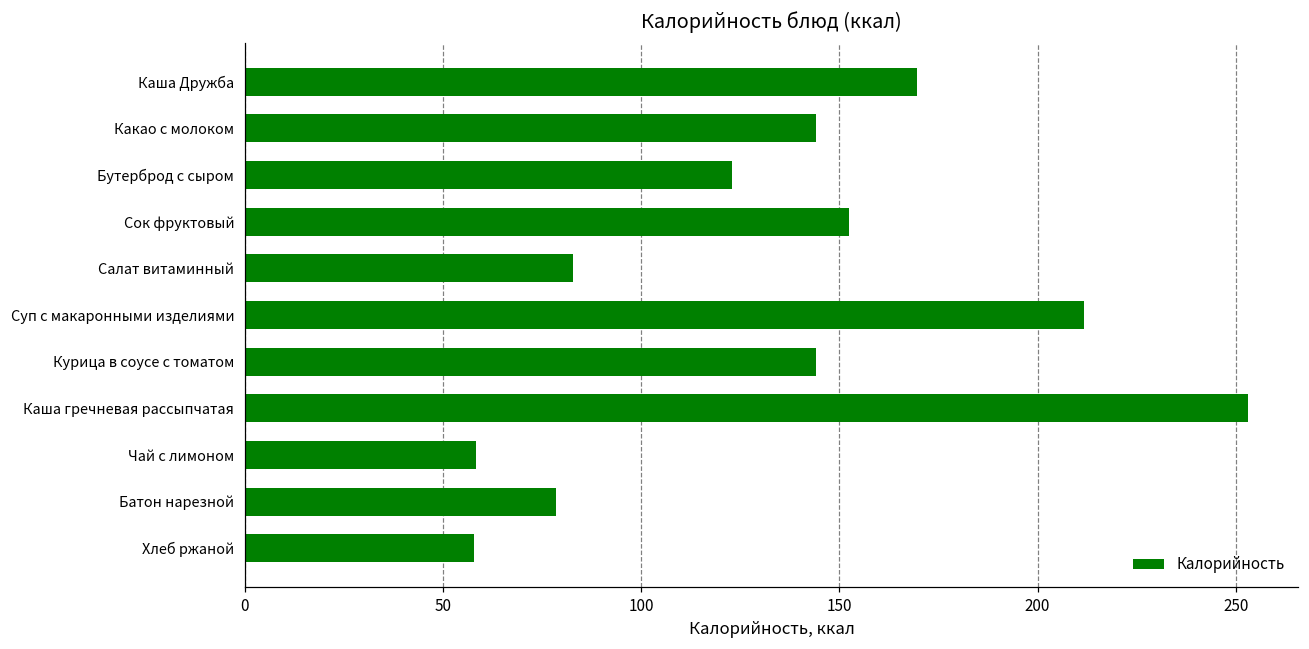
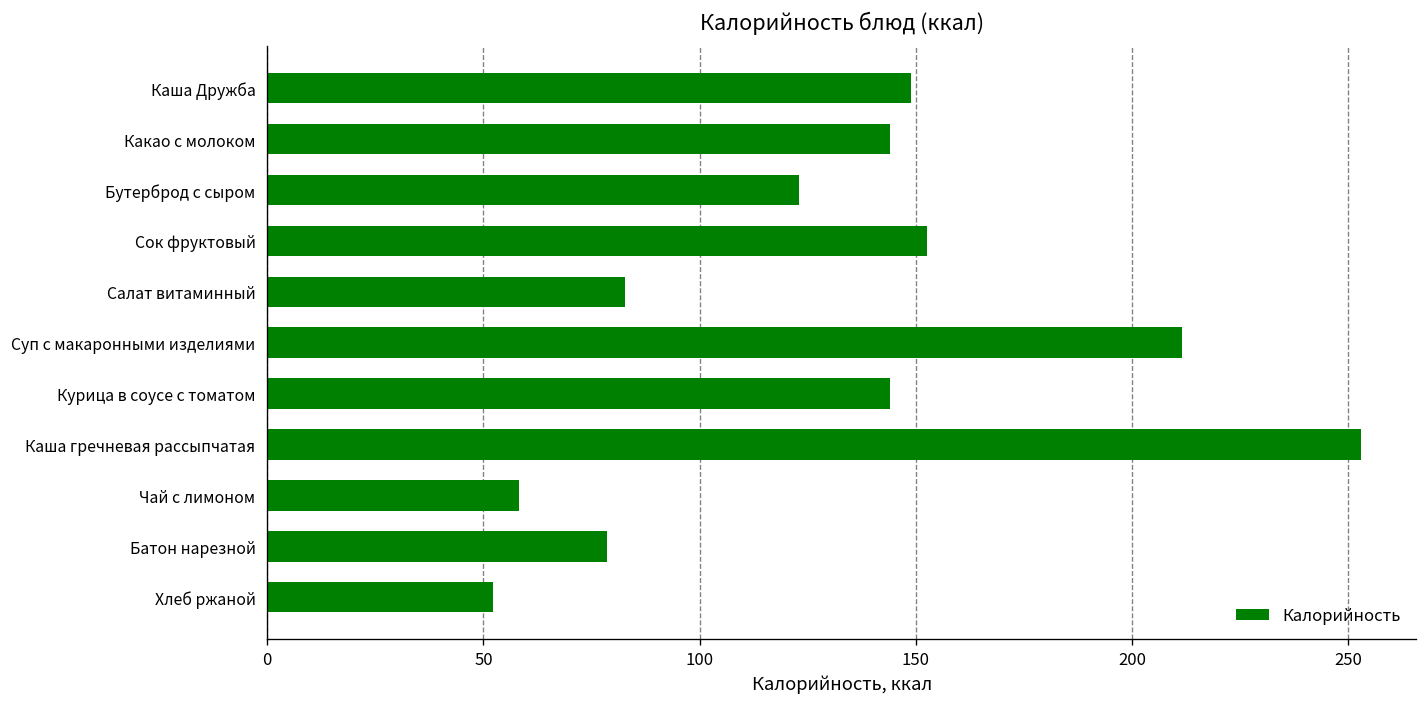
  {
-   "Каша Дружба": 170,
+   "Каша Дружба": 149,
    "Какао с молоком": 144,
    "Бутерброд с сыром": 123,
    "Сок фруктовый": 153,
    "Салат витаминный": 83,
    "Суп с макаронными изделиями": 212,
    "Курица в соусе с томатом": 144,
    "Каша гречневая рассыпчатая": 253,
    "Чай с лимоном": 58,
    "Батон нарезной": 79,
-   "Хлеб ржаной": 58
+   "Хлеб ржаной": 52
  }
